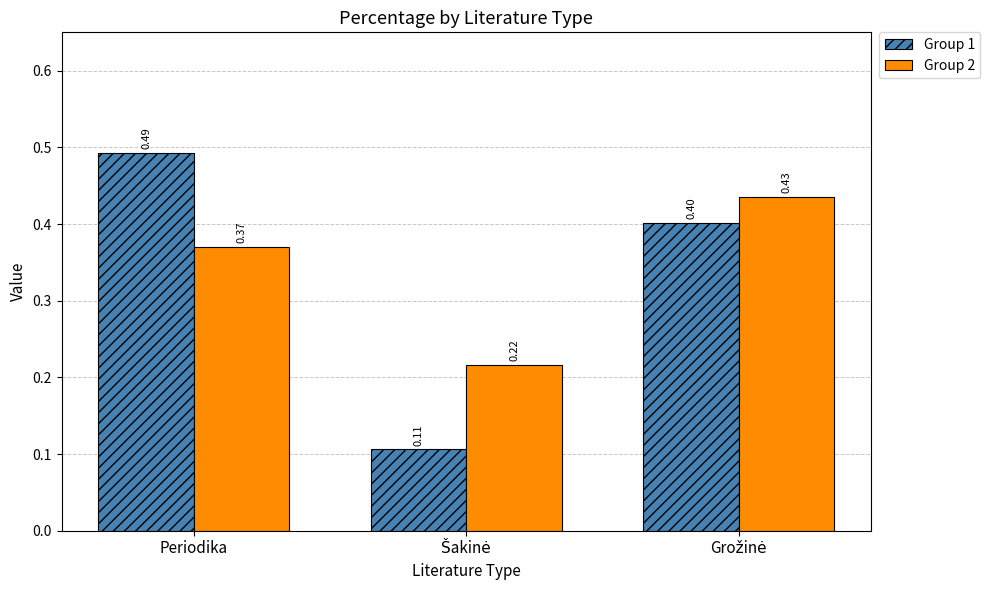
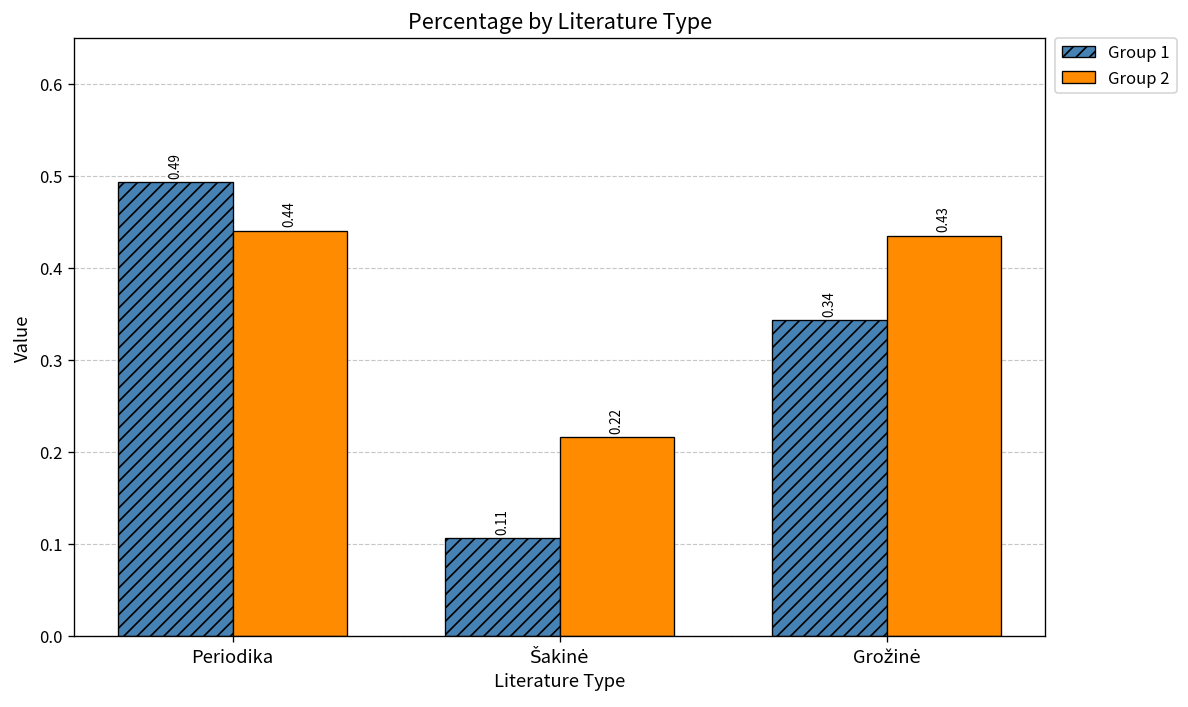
  {
    "Group 1": {
      "Periodika": 0.49,
      "Šakinė": 0.11,
-     "Grožinė": 0.40
+     "Grožinė": 0.34
    },
    "Group 2": {
-     "Periodika": 0.37,
+     "Periodika": 0.44,
      "Šakinė": 0.22,
      "Grožinė": 0.43
    }
  }
